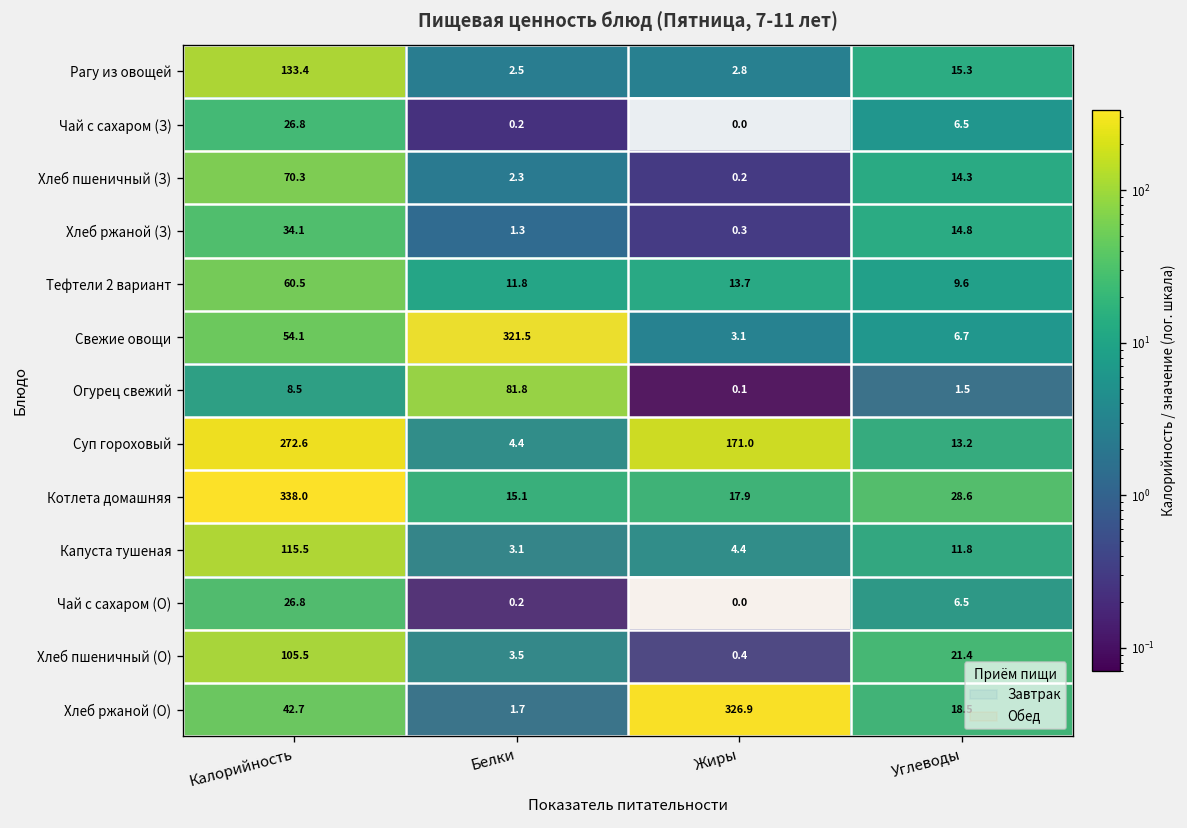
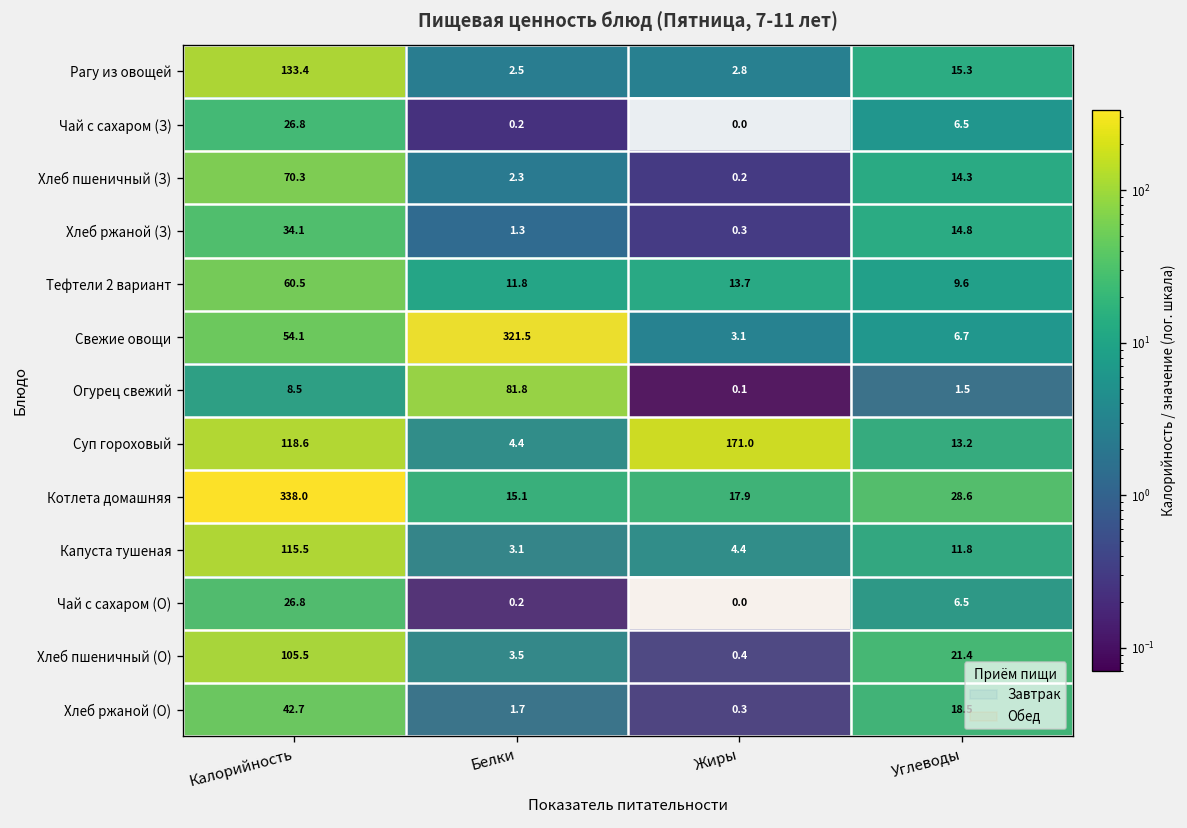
  {
    "Рагу из овощей": {
      "Калорийность": 133.4,
      "Белки": 2.5,
      "Жиры": 2.8,
      "Углеводы": 15.3
    },
    "Чай с сахаром (З)": {
      "Калорийность": 26.8,
      "Белки": 0.2,
      "Жиры": 0.0,
      "Углеводы": 6.5
    },
    "Хлеб пшеничный (З)": {
      "Калорийность": 70.3,
      "Белки": 2.3,
      "Жиры": 0.2,
      "Углеводы": 14.3
    },
    "Хлеб ржаной (З)": {
      "Калорийность": 34.1,
      "Белки": 1.3,
      "Жиры": 0.3,
      "Углеводы": 14.8
    },
    "Тефтели 2 вариант": {
      "Калорийность": 60.5,
      "Белки": 11.8,
      "Жиры": 13.7,
      "Углеводы": 9.6
    },
    "Свежие овощи": {
      "Калорийность": 54.1,
      "Белки": 321.5,
      "Жиры": 3.1,
      "Углеводы": 6.7
    },
    "Огурец свежий": {
      "Калорийность": 8.5,
      "Белки": 81.8,
      "Жиры": 0.1,
      "Углеводы": 1.5
    },
    "Суп гороховый": {
-     "Калорийность": 272.6,
+     "Калорийность": 118.6,
      "Белки": 4.4,
      "Жиры": 171.0,
      "Углеводы": 13.2
    },
    "Котлета домашняя": {
      "Калорийность": 338.0,
      "Белки": 15.1,
      "Жиры": 17.9,
      "Углеводы": 28.6
    },
    "Капуста тушеная": {
      "Калорийность": 115.5,
      "Белки": 3.1,
      "Жиры": 4.4,
      "Углеводы": 11.8
    },
    "Чай с сахаром (О)": {
      "Калорийность": 26.8,
      "Белки": 0.2,
      "Жиры": 0.0,
      "Углеводы": 6.5
    },
    "Хлеб пшеничный (О)": {
      "Калорийность": 105.5,
      "Белки": 3.5,
      "Жиры": 0.4,
      "Углеводы": 21.4
    },
    "Хлеб ржаной (О)": {
      "Калорийность": 42.7,
      "Белки": 1.7,
-     "Жиры": 326.9
+     "Жиры": 0.3
    }
  }
